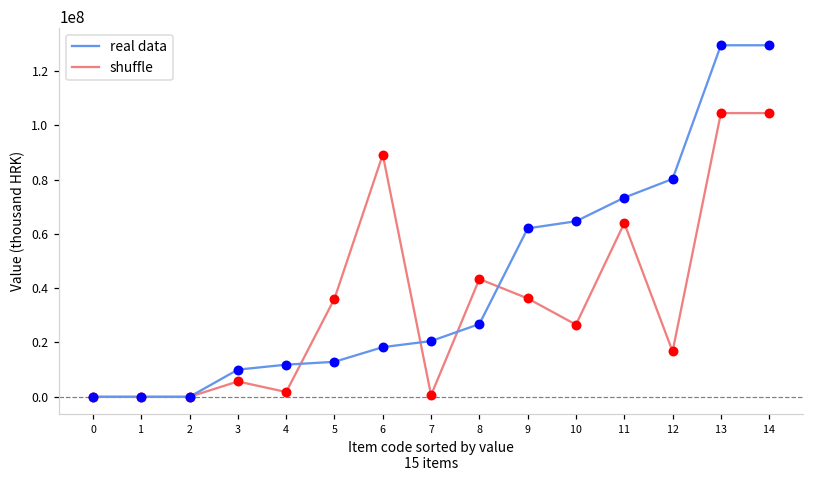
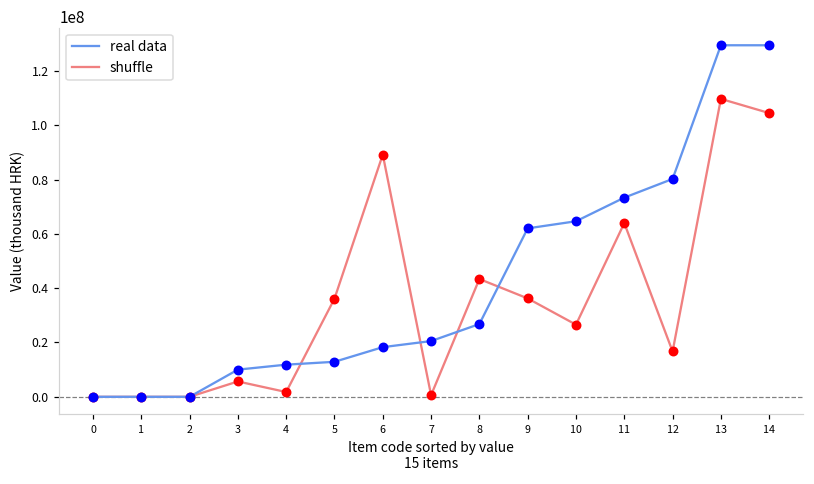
  {
    "real data": {
      "3": 10000000,
      "4": 12000000,
      "5": 13000000,
      "6": 18000000,
      "7": 21000000,
      "8": 27000000,
      "9": 62000000,
      "10": 65000000,
      "11": 73000000,
      "12": 80000000,
      "13": 129000000,
      "14": 129000000
    },
    "shuffle": {
      "3": 6000000,
      "4": 2000000,
      "5": 36000000,
      "6": 89000000,
      "7": 1000000,
      "8": 43000000,
      "9": 36000000,
      "10": 27000000,
      "11": 64000000,
      "12": 17000000,
-     "13": 104000000,
+     "13": 110000000,
      "14": 104000000
    }
  }
